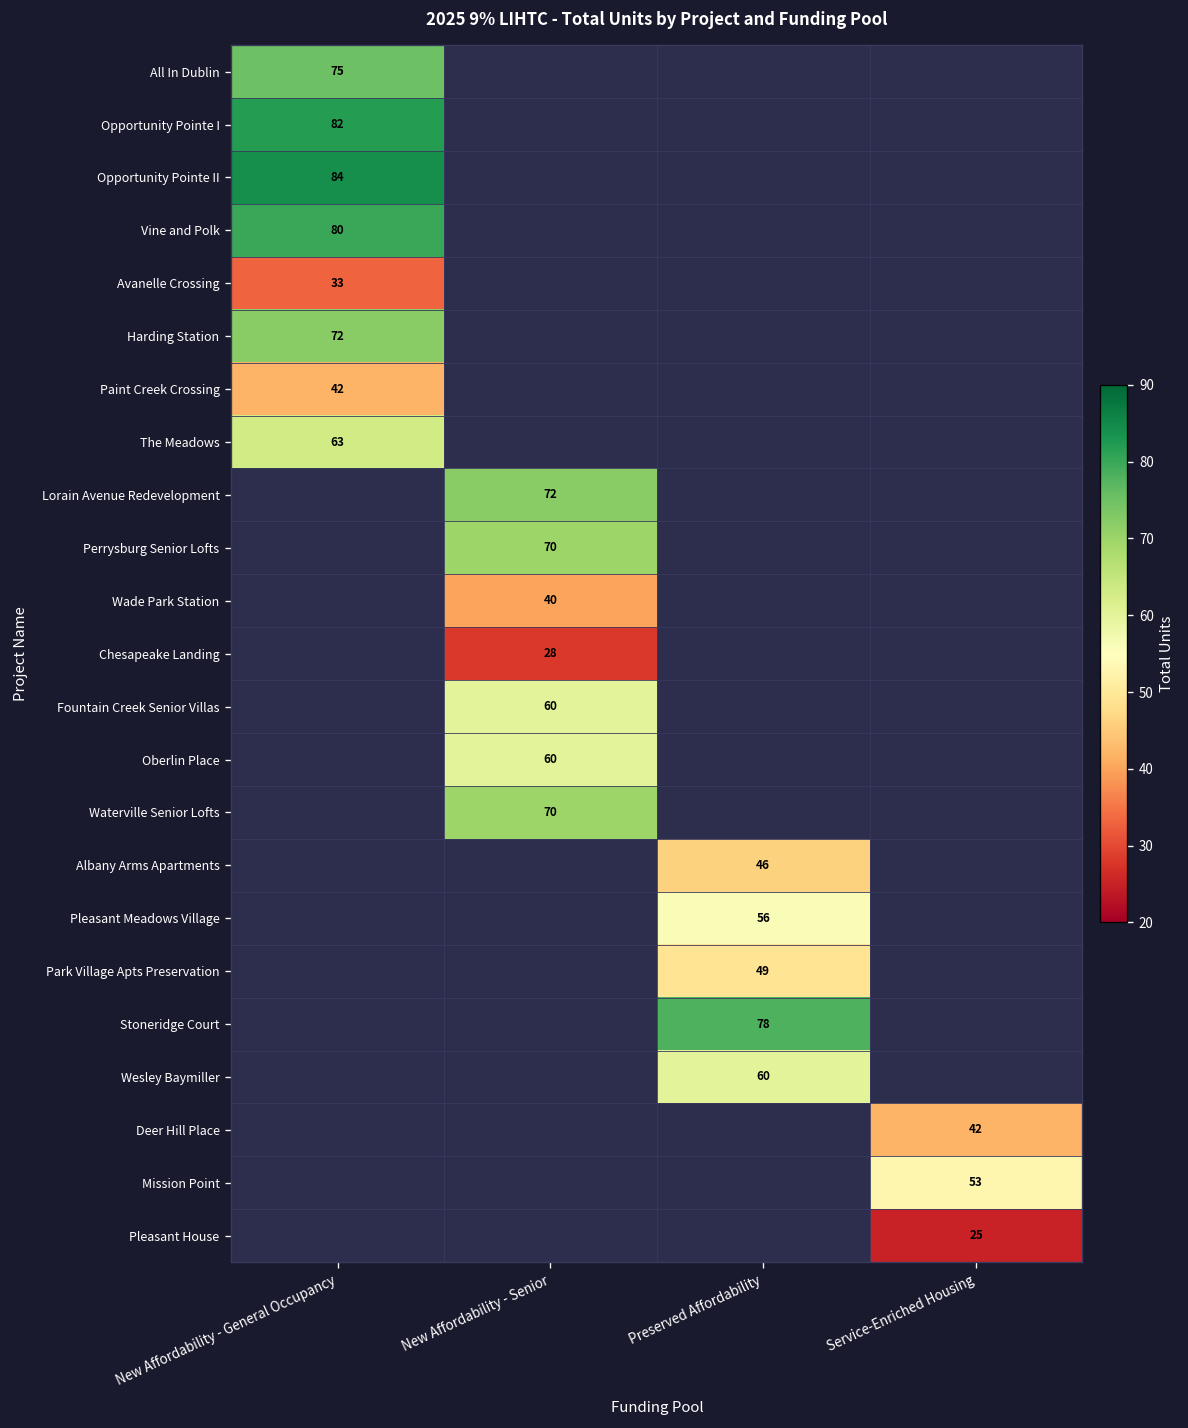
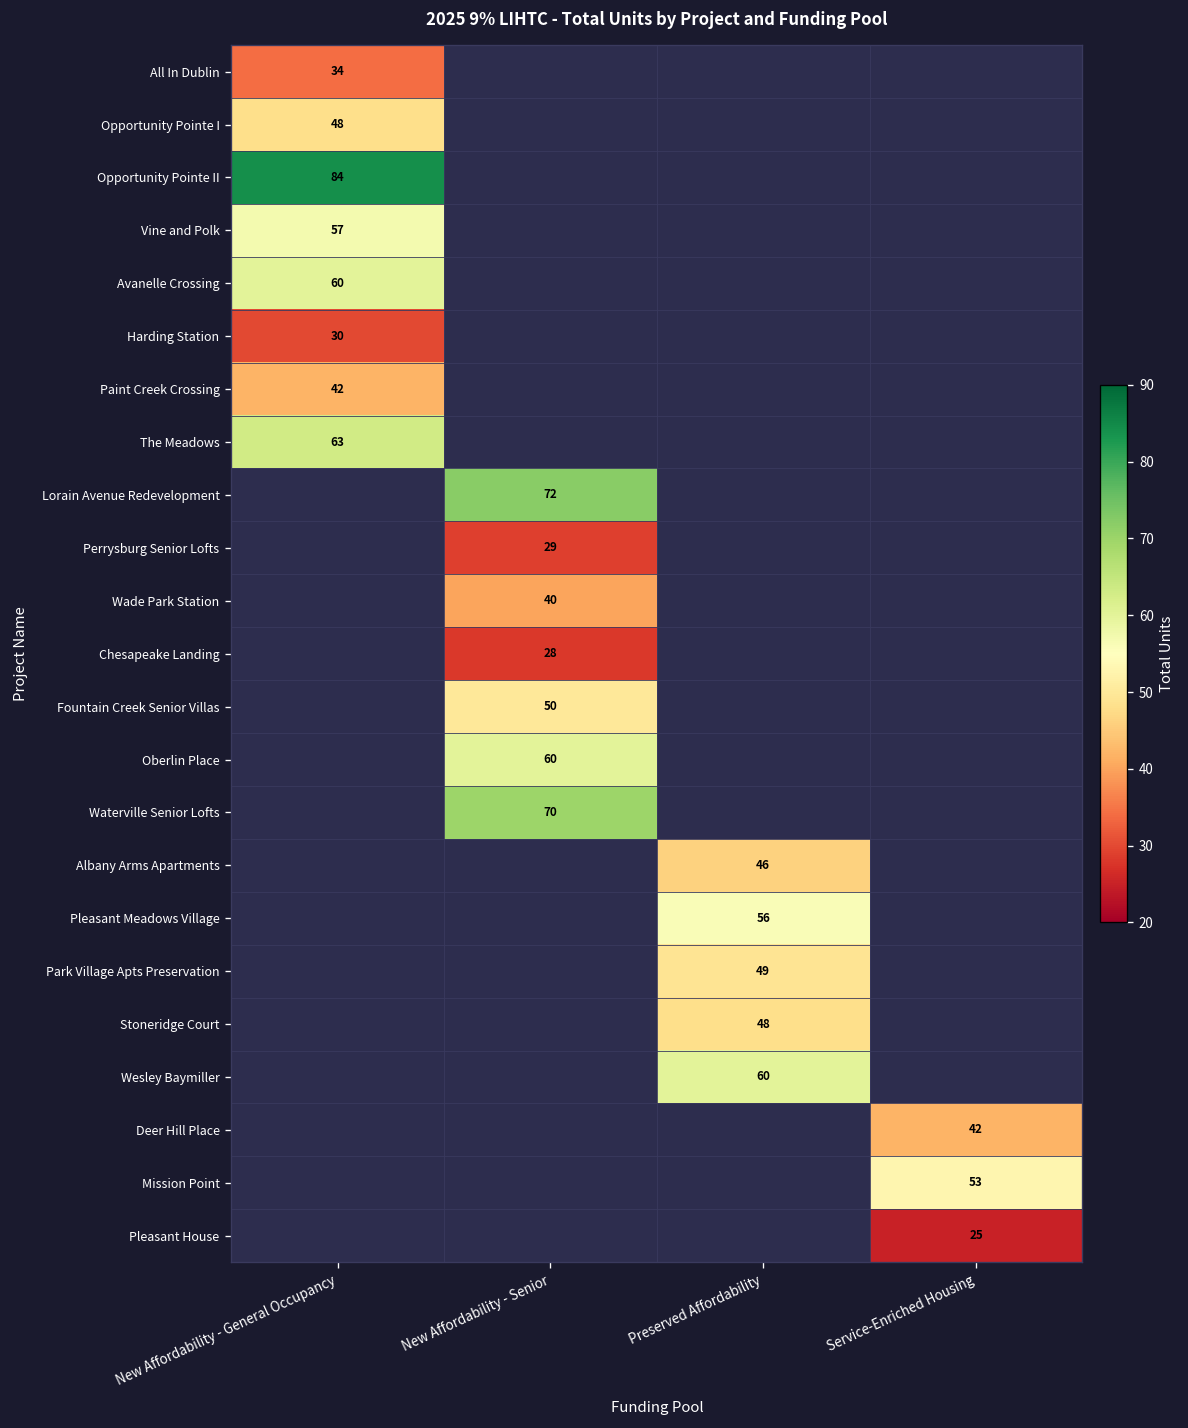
  {
    "All In Dublin": {
-     "New Affordability - General Occupancy": 75
+     "New Affordability - General Occupancy": 34
    },
    "Opportunity Pointe I": {
-     "New Affordability - General Occupancy": 82
+     "New Affordability - General Occupancy": 48
    },
    "Opportunity Pointe II": {
      "New Affordability - General Occupancy": 84
    },
    "Vine and Polk": {
-     "New Affordability - General Occupancy": 80
+     "New Affordability - General Occupancy": 57
    },
    "Avanelle Crossing": {
-     "New Affordability - General Occupancy": 33
+     "New Affordability - General Occupancy": 60
    },
    "Harding Station": {
-     "New Affordability - General Occupancy": 72
+     "New Affordability - General Occupancy": 30
    },
    "Paint Creek Crossing": {
      "New Affordability - General Occupancy": 42
    },
    "The Meadows": {
      "New Affordability - General Occupancy": 63
    },
    "Lorain Avenue Redevelopment": {
      "New Affordability - Senior": 72
    },
    "Perrysburg Senior Lofts": {
-     "New Affordability - Senior": 70
+     "New Affordability - Senior": 29
    },
    "Wade Park Station": {
      "New Affordability - Senior": 40
    },
    "Chesapeake Landing": {
      "New Affordability - Senior": 28
    },
    "Fountain Creek Senior Villas": {
-     "New Affordability - Senior": 60
+     "New Affordability - Senior": 50
    },
    "Oberlin Place": {
      "New Affordability - Senior": 60
    },
    "Waterville Senior Lofts": {
      "New Affordability - Senior": 70
    },
    "Albany Arms Apartments": {
      "Preserved Affordability": 46
    },
    "Pleasant Meadows Village": {
      "Preserved Affordability": 56
    },
    "Park Village Apts Preservation": {
      "Preserved Affordability": 49
    },
    "Stoneridge Court": {
-     "Preserved Affordability": 78
+     "Preserved Affordability": 48
    },
    "Wesley Baymiller": {
      "Preserved Affordability": 60
    },
    "Deer Hill Place": {
      "Service-Enriched Housing": 42
    },
    "Mission Point": {
      "Service-Enriched Housing": 53
    },
    "Pleasant House": {
      "Service-Enriched Housing": 25
    }
  }
